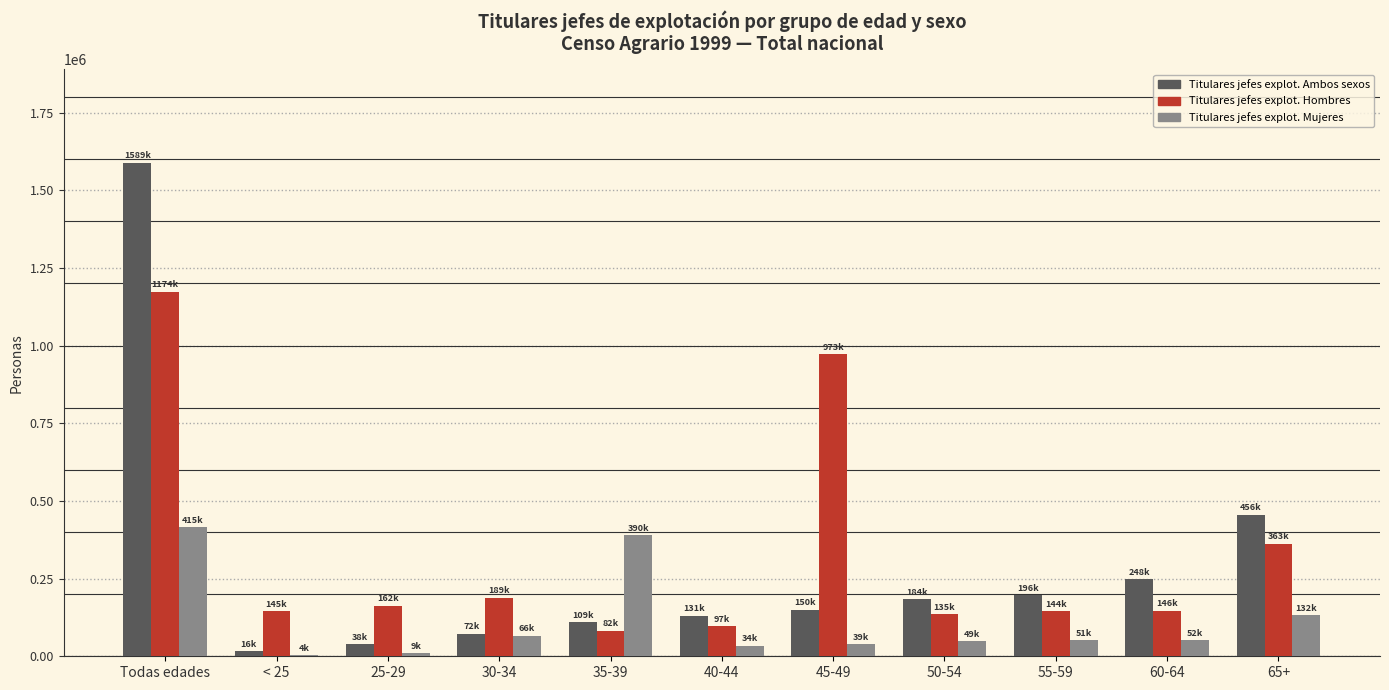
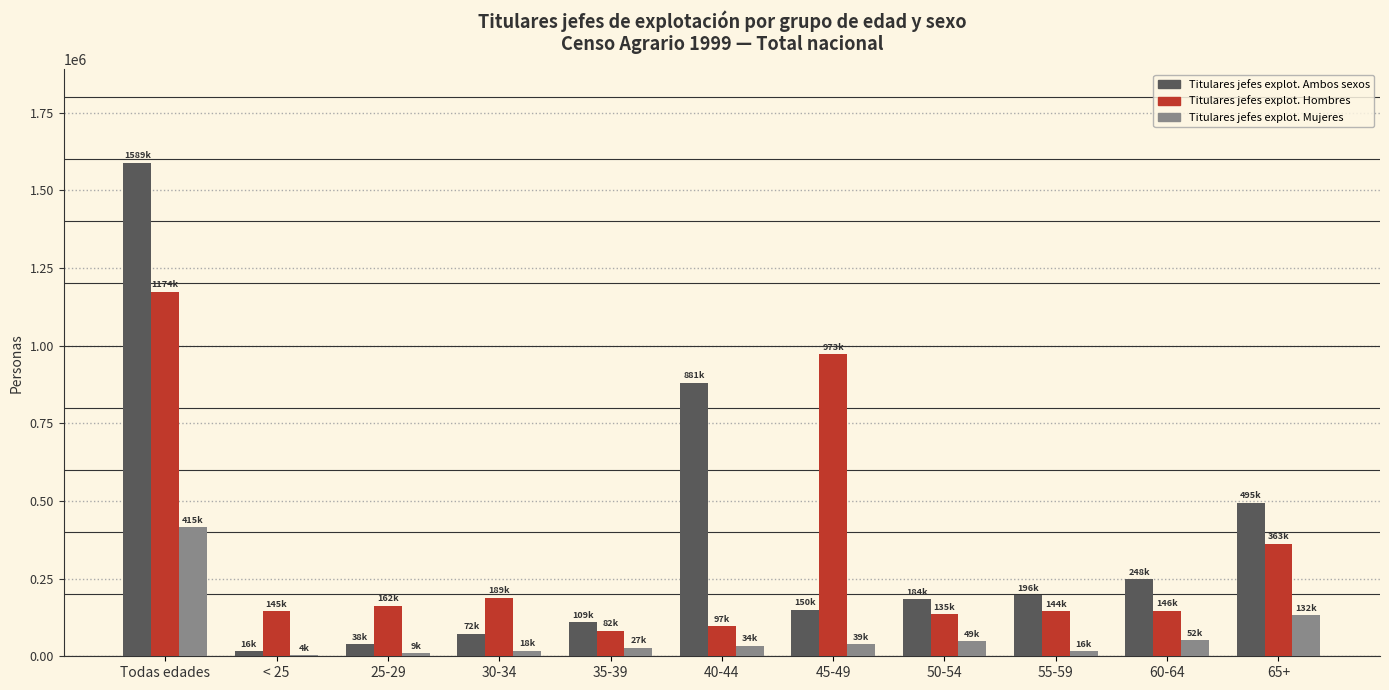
  {
    "Titulares jefes explot. Ambos sexos": {
      "Todas edades": "1589k",
      "< 25": "16k",
      "25-29": "38k",
      "30-34": "72k",
      "35-39": "109k",
-     "40-44": "131k",
+     "40-44": "881k",
      "45-49": "150k",
      "50-54": "184k",
      "55-59": "196k",
      "60-64": "248k",
-     "65+": "456k"
+     "65+": "495k"
    },
    "Titulares jefes explot. Hombres": {
      "Todas edades": "1174k",
      "< 25": "145k",
      "25-29": "162k",
      "30-34": "189k",
      "35-39": "82k",
      "40-44": "97k",
      "45-49": "973k",
      "50-54": "135k",
      "55-59": "144k",
      "60-64": "146k",
      "65+": "363k"
    },
    "Titulares jefes explot. Mujeres": {
      "Todas edades": "415k",
      "< 25": "4k",
      "25-29": "9k",
-     "30-34": "66k",
-     "35-39": "390k",
+     "30-34": "18k",
+     "35-39": "27k",
      "40-44": "34k",
      "45-49": "39k",
      "50-54": "49k",
-     "55-59": "51k",
+     "55-59": "16k",
      "60-64": "52k",
      "65+": "132k"
    }
  }
